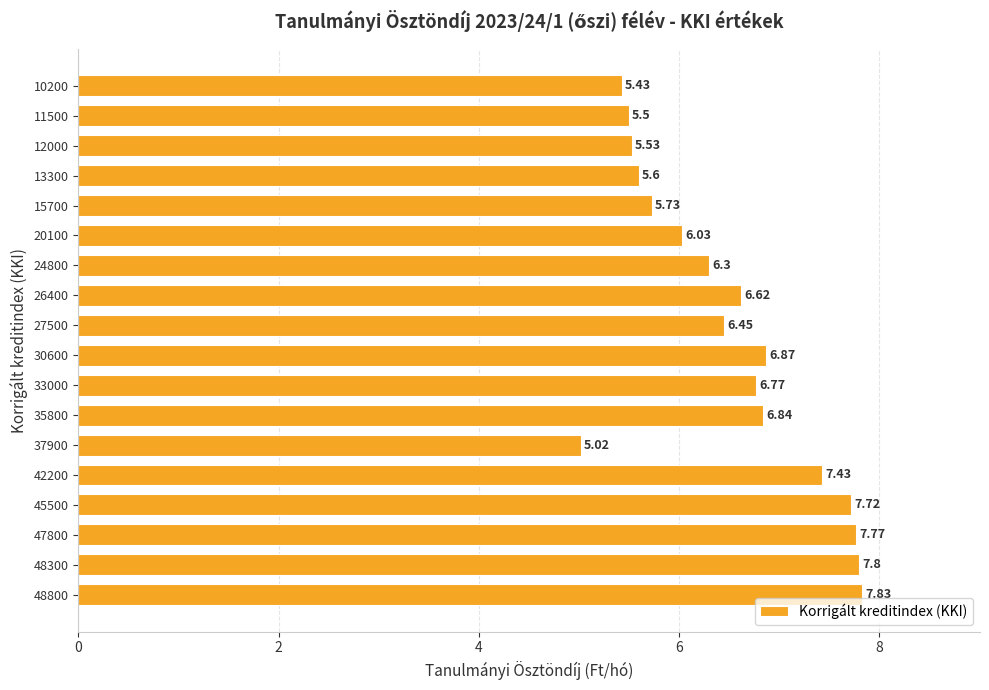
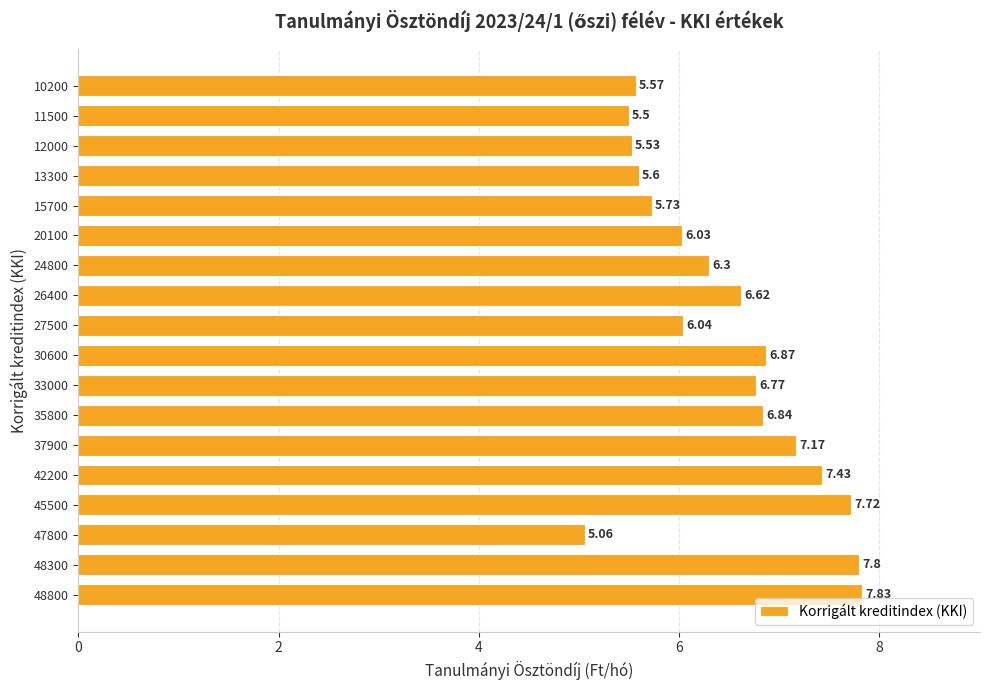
  {
-   "10200": 5.43,
+   "10200": 5.57,
    "11500": 5.5,
    "12000": 5.53,
    "13300": 5.6,
    "15700": 5.73,
    "20100": 6.03,
    "24800": 6.3,
    "26400": 6.62,
-   "27500": 6.45,
+   "27500": 6.04,
    "30600": 6.87,
    "33000": 6.77,
    "35800": 6.84,
-   "37900": 5.02,
+   "37900": 7.17,
    "42200": 7.43,
    "45500": 7.72,
-   "47800": 7.77,
+   "47800": 5.06,
    "48300": 7.8
  }
